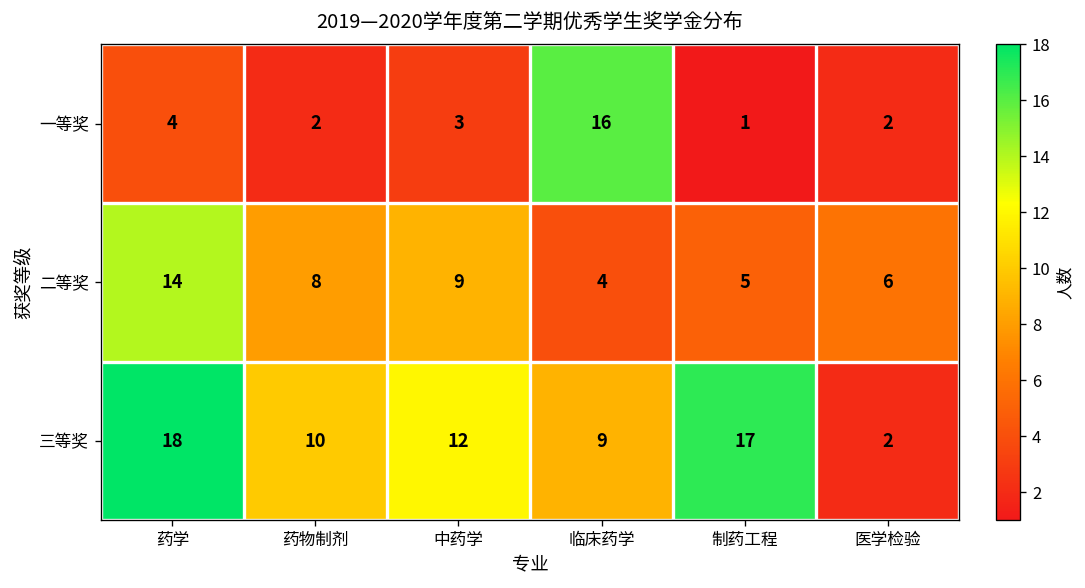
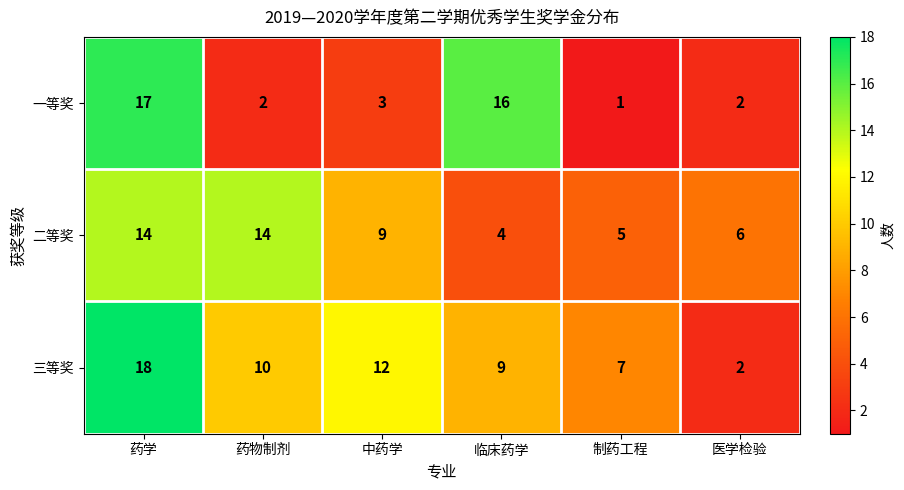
  {
    "一等奖": {
-     "药学": 4,
+     "药学": 17,
      "药物制剂": 2,
      "中药学": 3,
      "临床药学": 16,
      "制药工程": 1,
      "医学检验": 2
    },
    "二等奖": {
      "药学": 14,
-     "药物制剂": 8,
+     "药物制剂": 14,
      "中药学": 9,
      "临床药学": 4,
      "制药工程": 5,
      "医学检验": 6
    },
    "三等奖": {
      "药学": 18,
      "药物制剂": 10,
      "中药学": 12,
      "临床药学": 9,
-     "制药工程": 17,
+     "制药工程": 7,
      "医学检验": 2
    }
  }
